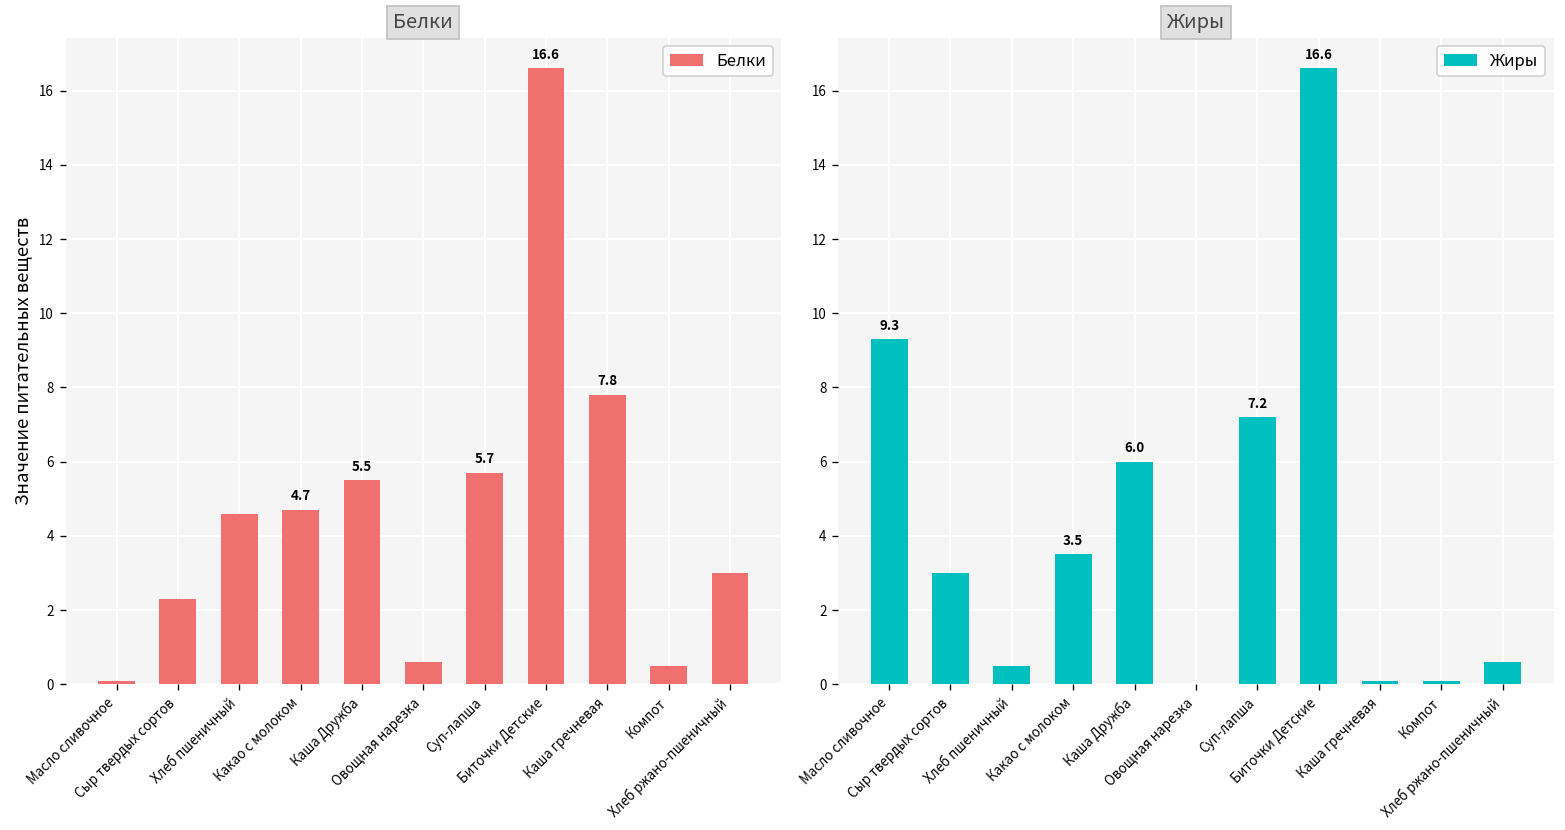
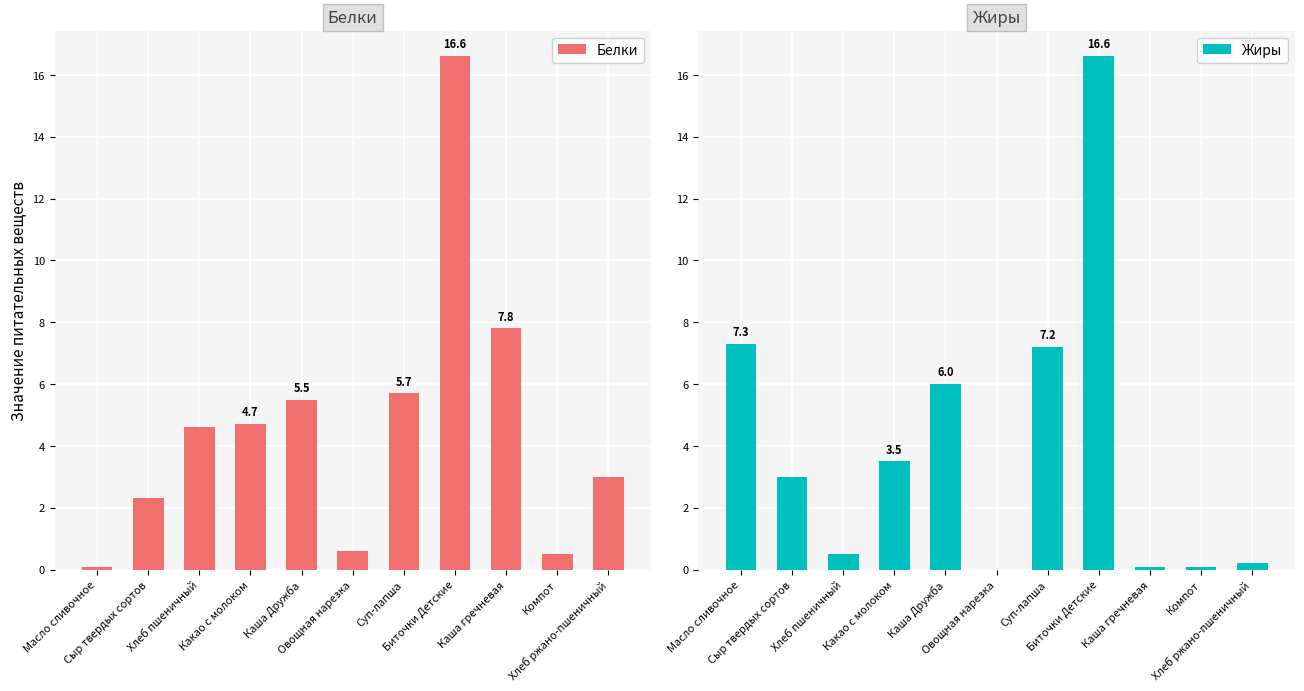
  {
    "Белки": {
      "Какао с молоком": 4.7,
      "Каша Дружба": 5.5,
      "Суп-лапша": 5.7,
      "Биточки Детские": 16.6,
      "Каша гречневая": 7.8
    },
    "Жиры": {
-     "Масло сливочное": 9.3,
+     "Масло сливочное": 7.3,
      "Какао с молоком": 3.5,
      "Каша Дружба": 6.0,
      "Суп-лапша": 7.2,
      "Биточки Детские": 16.6,
-     "Хлеб ржано-пшеничный": 0.6
+     "Хлеб ржано-пшеничный": 0.2
    }
  }
